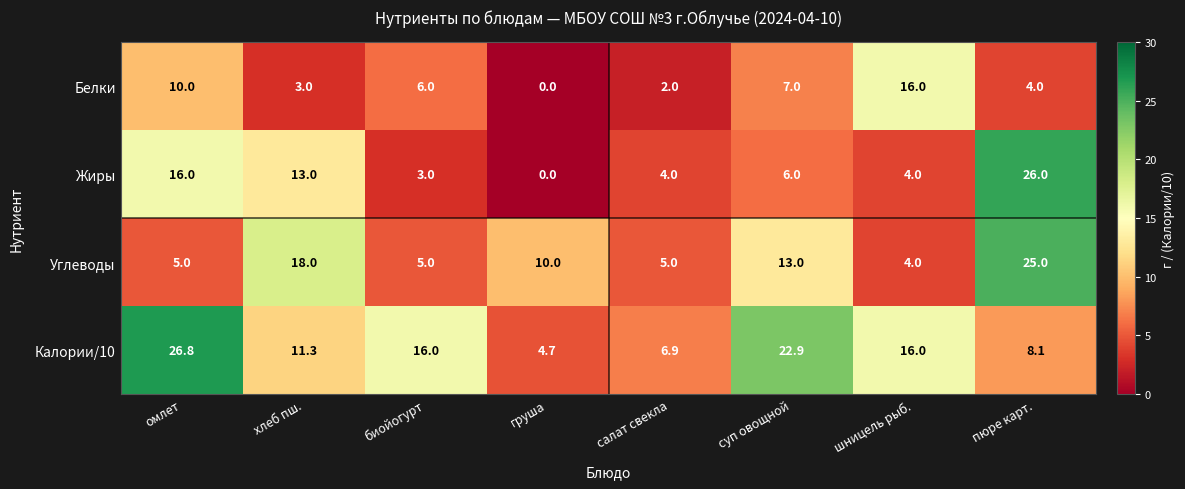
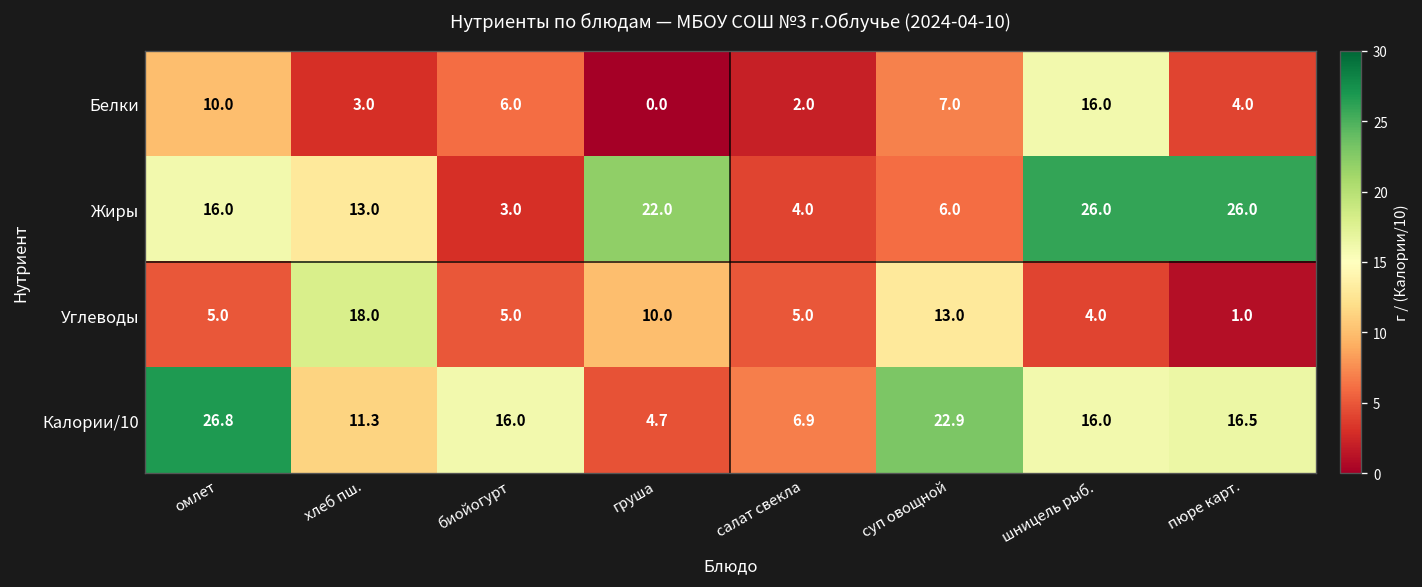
  {
    "Белки": {
      "омлет": 10.0,
      "хлеб пш.": 3.0,
      "биойогурт": 6.0,
      "груша": 0.0,
      "салат свекла": 2.0,
      "суп овощной": 7.0,
      "шницель рыб.": 16.0,
      "пюре карт.": 4.0
    },
    "Жиры": {
      "омлет": 16.0,
      "хлеб пш.": 13.0,
      "биойогурт": 3.0,
-     "груша": 0.0,
+     "груша": 22.0,
      "салат свекла": 4.0,
      "суп овощной": 6.0,
-     "шницель рыб.": 4.0,
+     "шницель рыб.": 26.0,
      "пюре карт.": 26.0
    },
    "Углеводы": {
      "омлет": 5.0,
      "хлеб пш.": 18.0,
      "биойогурт": 5.0,
      "груша": 10.0,
      "салат свекла": 5.0,
      "суп овощной": 13.0,
      "шницель рыб.": 4.0,
-     "пюре карт.": 25.0
+     "пюре карт.": 1.0
    },
    "Калории/10": {
      "омлет": 26.8,
      "хлеб пш.": 11.3,
      "биойогурт": 16.0,
      "груша": 4.7,
      "салат свекла": 6.9,
      "суп овощной": 22.9,
      "шницель рыб.": 16.0,
-     "пюре карт.": 8.1
+     "пюре карт.": 16.5
    }
  }
